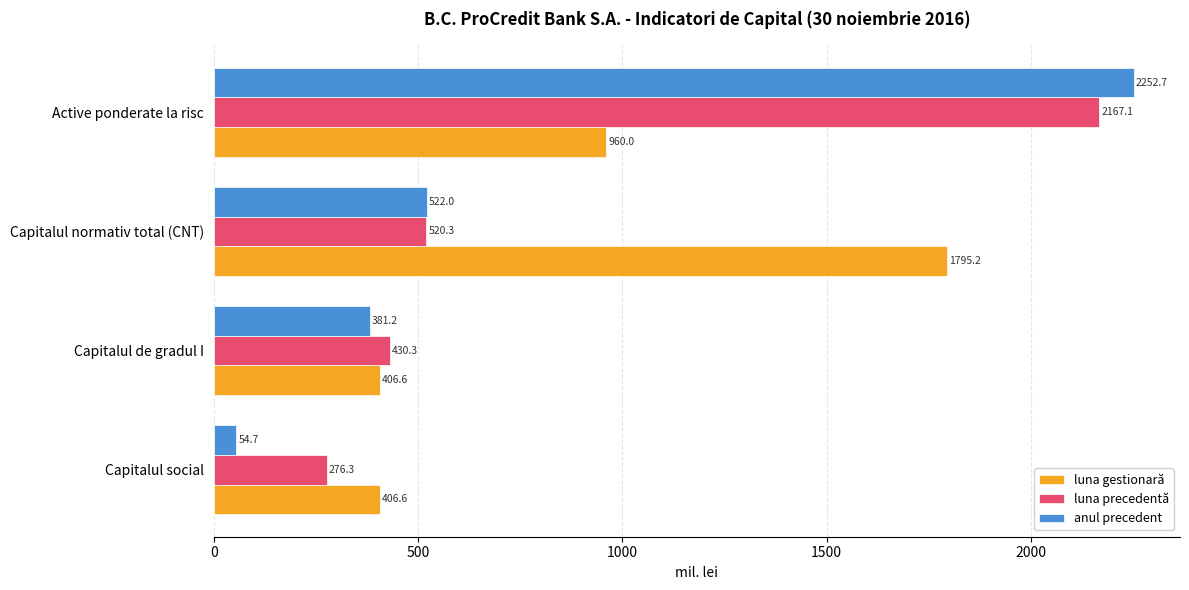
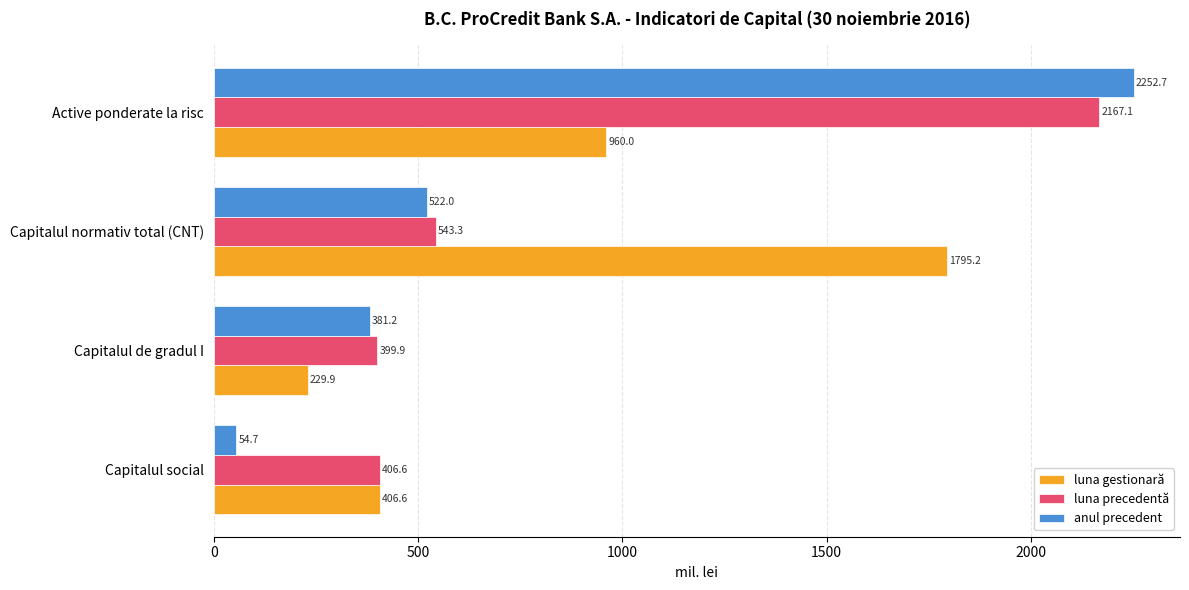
  {
    "luna gestionară": {
      "Active ponderate la risc": 960.0,
      "Capitalul normativ total (CNT)": 1795.2,
-     "Capitalul de gradul I": 406.6,
+     "Capitalul de gradul I": 229.9,
      "Capitalul social": 406.6
    },
    "luna precedentă": {
      "Active ponderate la risc": 2167.1,
-     "Capitalul normativ total (CNT)": 520.3,
-     "Capitalul de gradul I": 430.3,
-     "Capitalul social": 276.3
+     "Capitalul normativ total (CNT)": 543.3,
+     "Capitalul de gradul I": 399.9,
+     "Capitalul social": 406.6
    },
    "anul precedent": {
      "Active ponderate la risc": 2252.7,
      "Capitalul normativ total (CNT)": 522.0,
      "Capitalul de gradul I": 381.2,
      "Capitalul social": 54.7
    }
  }
